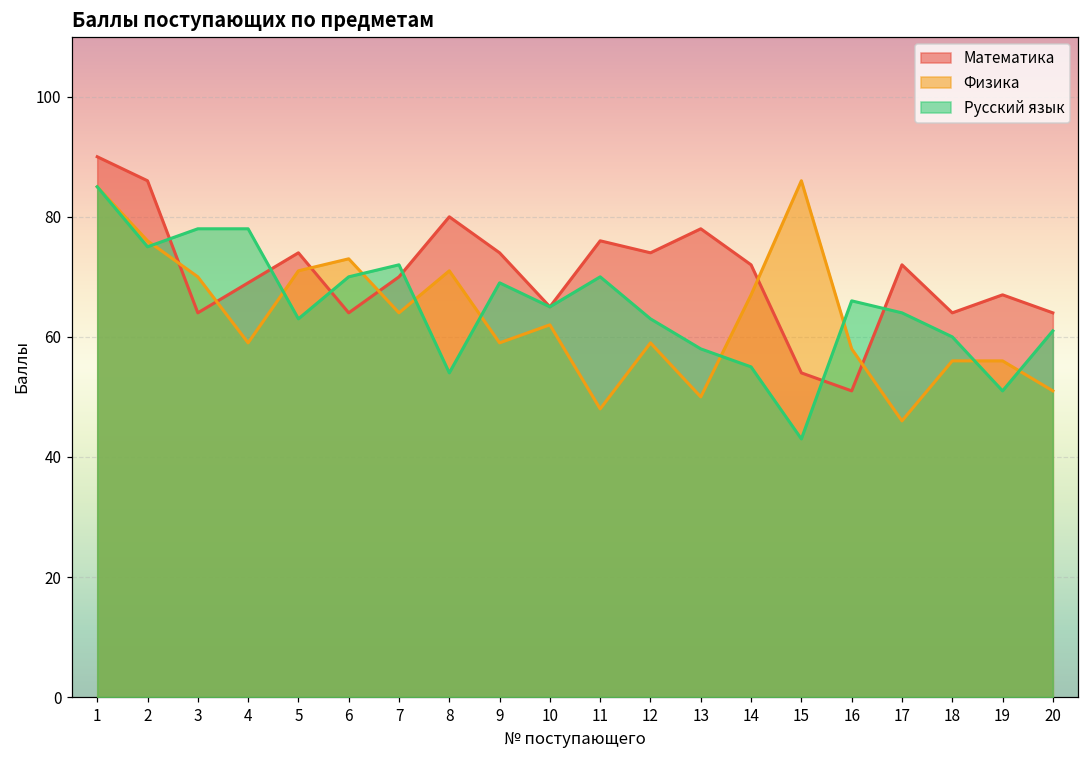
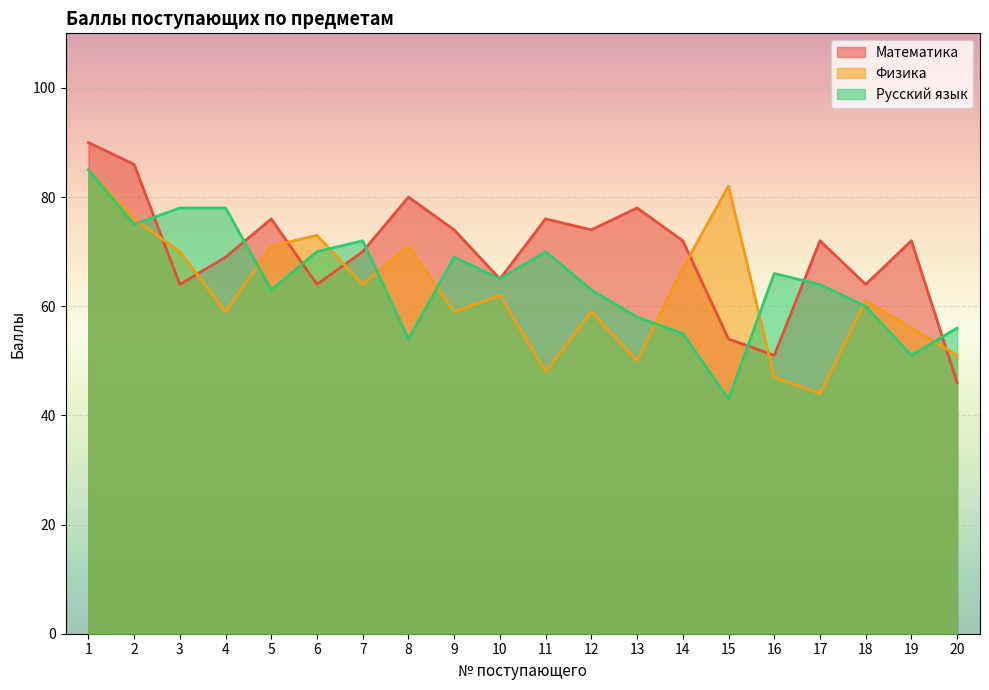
  {
    "Математика": {
      "1": 90,
      "2": 86,
      "3": 64,
      "4": 69,
-     "5": 74,
+     "5": 76,
      "6": 64,
      "7": 70,
      "8": 80,
      "9": 74,
      "11": 76,
      "12": 74,
      "13": 78,
      "14": 72,
      "15": 54,
      "16": 51,
      "17": 72,
      "18": 64,
-     "19": 67,
-     "20": 64
+     "19": 72,
+     "20": 46
    },
    "Физика": {
      "2": 76,
      "3": 70,
      "4": 59,
      "5": 71,
      "6": 73,
      "7": 64,
      "8": 71,
      "9": 59,
      "10": 62,
      "11": 48,
      "12": 59,
      "13": 50,
      "14": 67,
-     "15": 86,
-     "16": 58,
-     "17": 46,
-     "18": 56,
+     "15": 82,
+     "16": 47,
+     "17": 44,
+     "18": 61,
      "19": 56,
      "20": 51
    },
    "Русский язык": {
      "2": 75,
      "3": 78,
      "4": 78,
      "5": 63,
      "6": 70,
      "7": 72,
      "8": 54,
      "9": 69,
      "11": 70,
      "12": 63,
      "13": 58,
      "14": 55,
      "15": 43,
      "16": 66,
      "17": 64,
      "18": 60,
      "19": 51,
-     "20": 61
+     "20": 56
    }
  }
